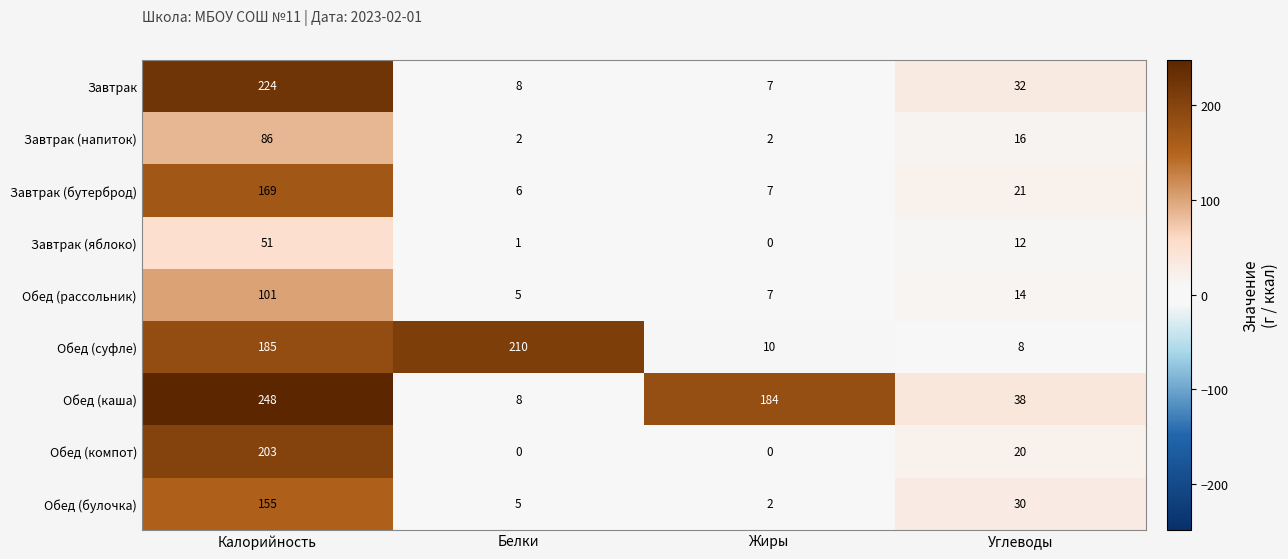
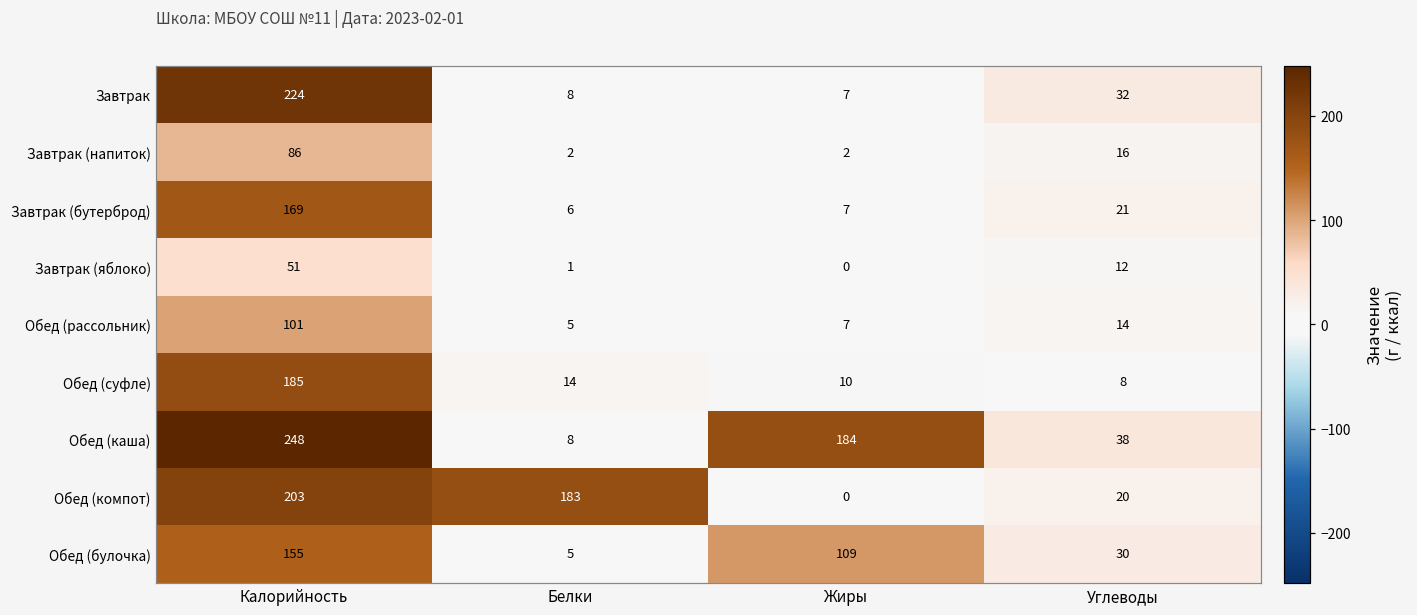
  {
    "Завтрак": {
      "Калорийность": 224,
      "Белки": 8,
      "Жиры": 7,
      "Углеводы": 32
    },
    "Завтрак (напиток)": {
      "Калорийность": 86,
      "Белки": 2,
      "Жиры": 2,
      "Углеводы": 16
    },
    "Завтрак (бутерброд)": {
      "Калорийность": 169,
      "Белки": 6,
      "Жиры": 7,
      "Углеводы": 21
    },
    "Завтрак (яблоко)": {
      "Калорийность": 51,
      "Белки": 1,
      "Жиры": 0,
      "Углеводы": 12
    },
    "Обед (рассольник)": {
      "Калорийность": 101,
      "Белки": 5,
      "Жиры": 7,
      "Углеводы": 14
    },
    "Обед (суфле)": {
      "Калорийность": 185,
-     "Белки": 210,
+     "Белки": 14,
      "Жиры": 10,
      "Углеводы": 8
    },
    "Обед (каша)": {
      "Калорийность": 248,
      "Белки": 8,
      "Жиры": 184,
      "Углеводы": 38
    },
    "Обед (компот)": {
      "Калорийность": 203,
-     "Белки": 0,
+     "Белки": 183,
      "Жиры": 0,
      "Углеводы": 20
    },
    "Обед (булочка)": {
      "Калорийность": 155,
      "Белки": 5,
-     "Жиры": 2,
+     "Жиры": 109,
      "Углеводы": 30
    }
  }
